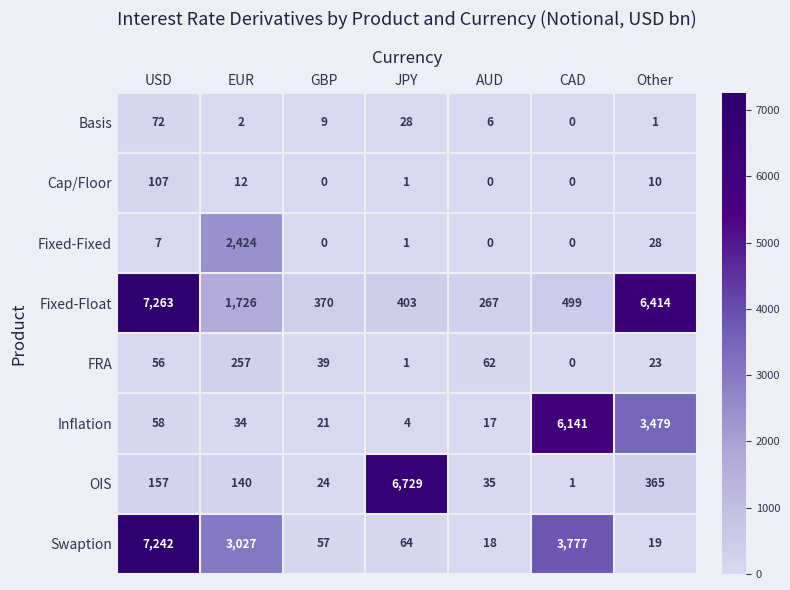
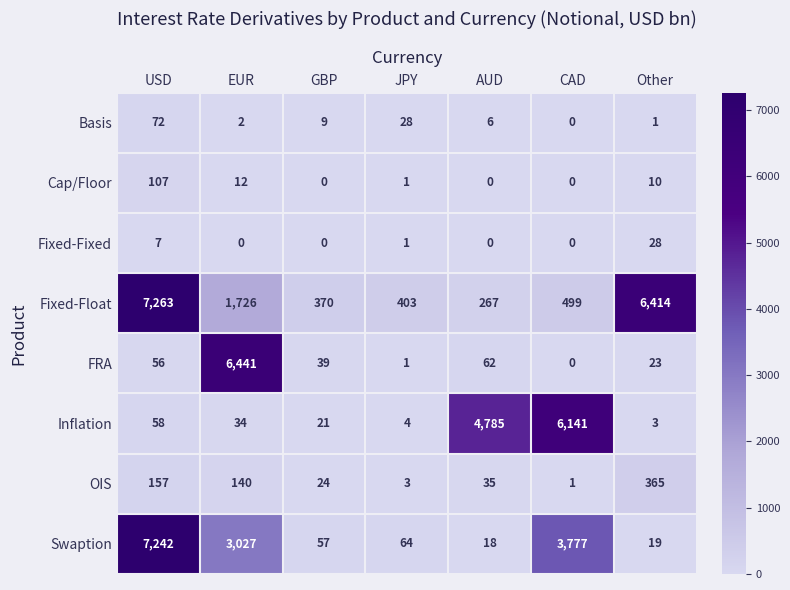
  {
    "Basis": {
      "USD": "72",
      "EUR": "2",
      "GBP": "9",
      "JPY": "28",
      "AUD": "6",
      "CAD": "0",
      "Other": "1"
    },
    "Cap/Floor": {
      "USD": "107",
      "EUR": "12",
      "GBP": "0",
      "JPY": "1",
      "AUD": "0",
      "CAD": "0",
      "Other": "10"
    },
    "Fixed-Fixed": {
      "USD": "7",
-     "EUR": "2,424",
+     "EUR": "0",
      "GBP": "0",
      "JPY": "1",
      "AUD": "0",
      "CAD": "0",
      "Other": "28"
    },
    "Fixed-Float": {
      "USD": "7,263",
      "EUR": "1,726",
      "GBP": "370",
      "JPY": "403",
      "AUD": "267",
      "CAD": "499",
      "Other": "6,414"
    },
    "FRA": {
      "USD": "56",
-     "EUR": "257",
+     "EUR": "6,441",
      "GBP": "39",
      "JPY": "1",
      "AUD": "62",
      "CAD": "0",
      "Other": "23"
    },
    "Inflation": {
      "USD": "58",
      "EUR": "34",
      "GBP": "21",
      "JPY": "4",
-     "AUD": "17",
+     "AUD": "4,785",
      "CAD": "6,141",
-     "Other": "3,479"
+     "Other": "3"
    },
    "OIS": {
      "USD": "157",
      "EUR": "140",
      "GBP": "24",
-     "JPY": "6,729",
+     "JPY": "3",
      "AUD": "35",
      "CAD": "1",
      "Other": "365"
    },
    "Swaption": {
      "USD": "7,242",
      "EUR": "3,027",
      "GBP": "57",
      "JPY": "64",
      "AUD": "18",
      "CAD": "3,777",
      "Other": "19"
    }
  }
